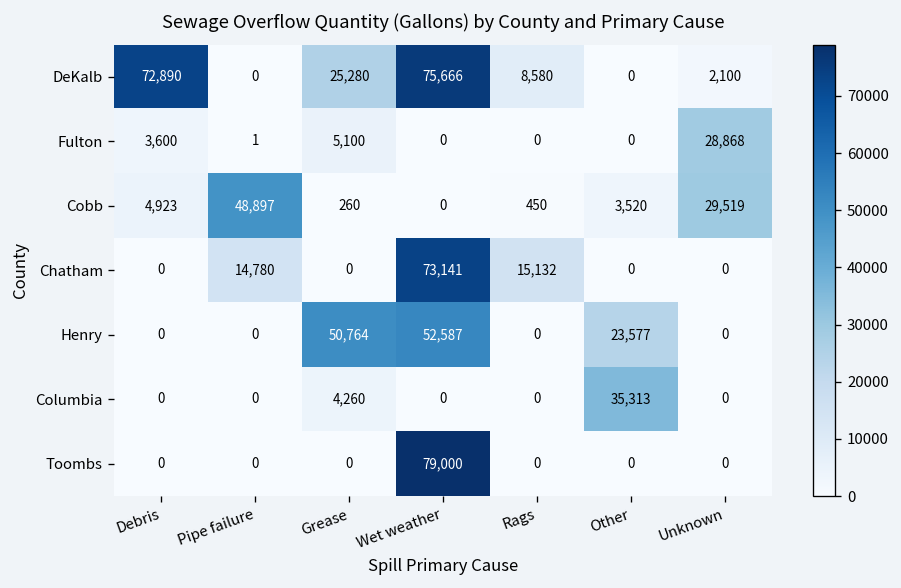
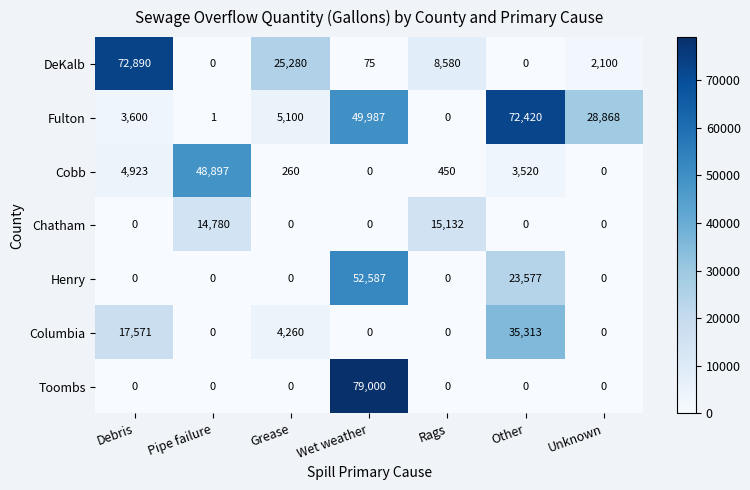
  {
    "DeKalb": {
      "Debris": "72,890",
      "Pipe failure": "0",
      "Grease": "25,280",
-     "Wet weather": "75,666",
+     "Wet weather": "75",
      "Rags": "8,580",
      "Other": "0",
      "Unknown": "2,100"
    },
    "Fulton": {
      "Debris": "3,600",
      "Pipe failure": "1",
      "Grease": "5,100",
-     "Wet weather": "0",
+     "Wet weather": "49,987",
      "Rags": "0",
-     "Other": "0",
+     "Other": "72,420",
      "Unknown": "28,868"
    },
    "Cobb": {
      "Debris": "4,923",
      "Pipe failure": "48,897",
      "Grease": "260",
      "Wet weather": "0",
      "Rags": "450",
      "Other": "3,520",
-     "Unknown": "29,519"
+     "Unknown": "0"
    },
    "Chatham": {
      "Debris": "0",
      "Pipe failure": "14,780",
      "Grease": "0",
-     "Wet weather": "73,141",
+     "Wet weather": "0",
      "Rags": "15,132",
      "Other": "0",
      "Unknown": "0"
    },
    "Henry": {
      "Debris": "0",
      "Pipe failure": "0",
-     "Grease": "50,764",
+     "Grease": "0",
      "Wet weather": "52,587",
      "Rags": "0",
      "Other": "23,577",
      "Unknown": "0"
    },
    "Columbia": {
-     "Debris": "0",
+     "Debris": "17,571",
      "Pipe failure": "0",
      "Grease": "4,260",
      "Wet weather": "0",
      "Rags": "0",
      "Other": "35,313",
      "Unknown": "0"
    },
    "Toombs": {
      "Debris": "0",
      "Pipe failure": "0",
      "Grease": "0",
      "Wet weather": "79,000",
      "Rags": "0",
      "Other": "0",
      "Unknown": "0"
    }
  }
